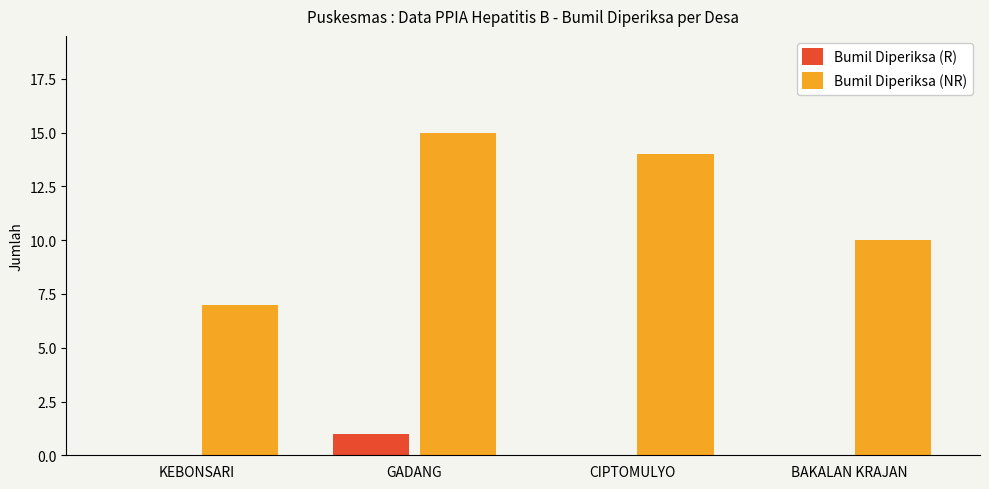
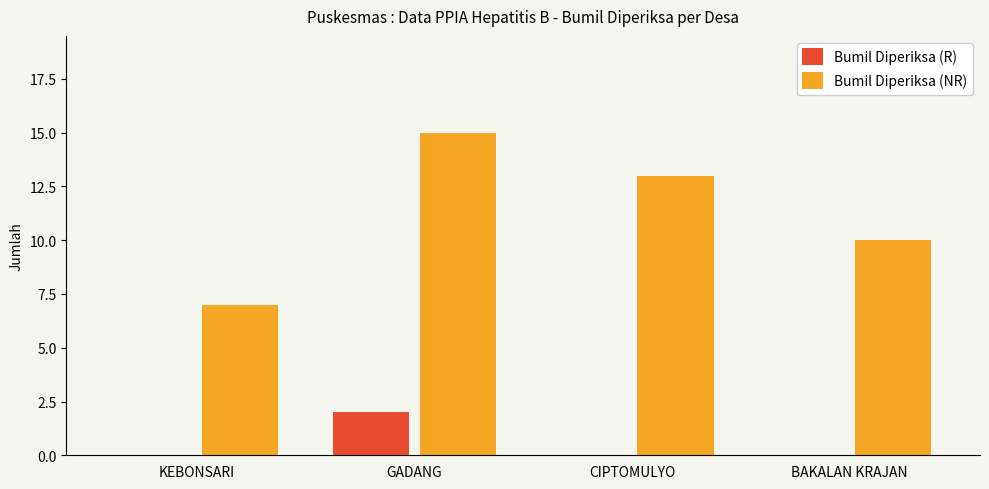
  {
    "Bumil Diperiksa (R)": {
      "KEBONSARI": 0,
-     "GADANG": 1,
+     "GADANG": 2,
      "CIPTOMULYO": 0,
      "BAKALAN KRAJAN": 0
    },
    "Bumil Diperiksa (NR)": {
      "KEBONSARI": 7,
      "GADANG": 15,
-     "CIPTOMULYO": 14,
+     "CIPTOMULYO": 13,
      "BAKALAN KRAJAN": 10
    }
  }
